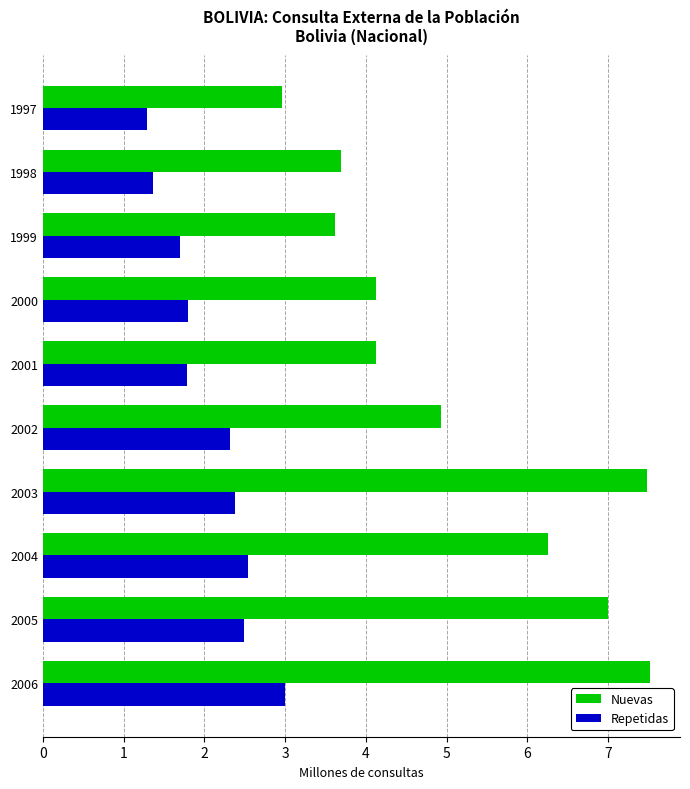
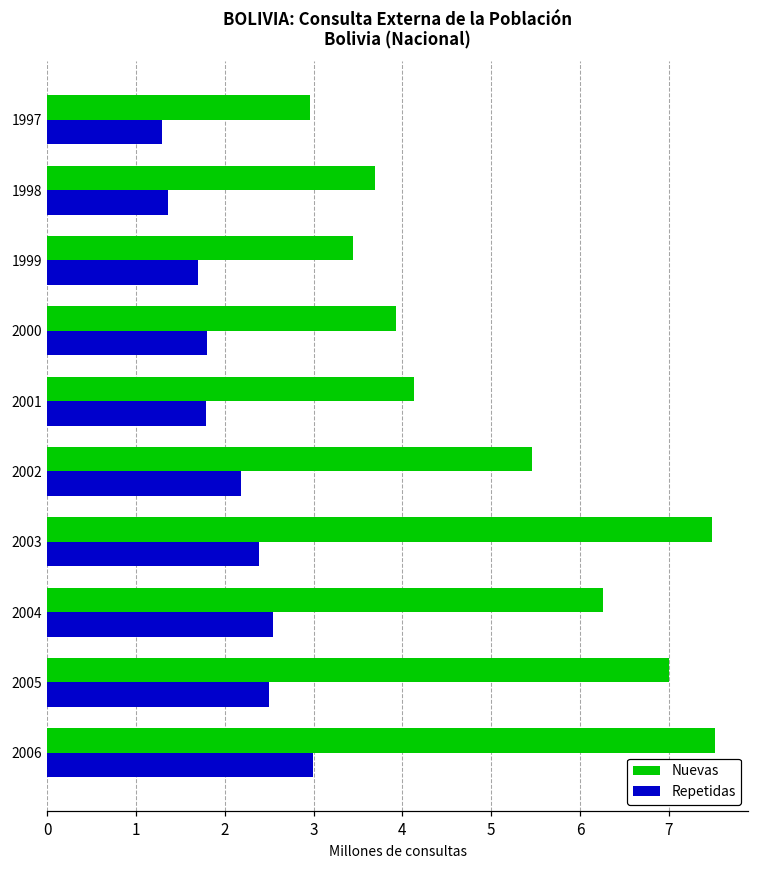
  {
    "Nuevas": {
      "1997": 3.0,
      "1998": 3.7,
-     "1999": 3.6,
-     "2000": 4.1,
+     "1999": 3.4,
+     "2000": 3.9,
      "2001": 4.1,
-     "2002": 4.9,
+     "2002": 5.5,
      "2003": 7.5,
      "2004": 6.3,
      "2005": 7.0,
      "2006": 7.5
    },
    "Repetidas": {
      "1997": 1.3,
      "1998": 1.4,
      "1999": 1.7,
      "2000": 1.8,
      "2001": 1.8,
-     "2002": 2.3,
+     "2002": 2.2,
      "2003": 2.4,
      "2004": 2.5,
      "2005": 2.5,
      "2006": 3.0
    }
  }
